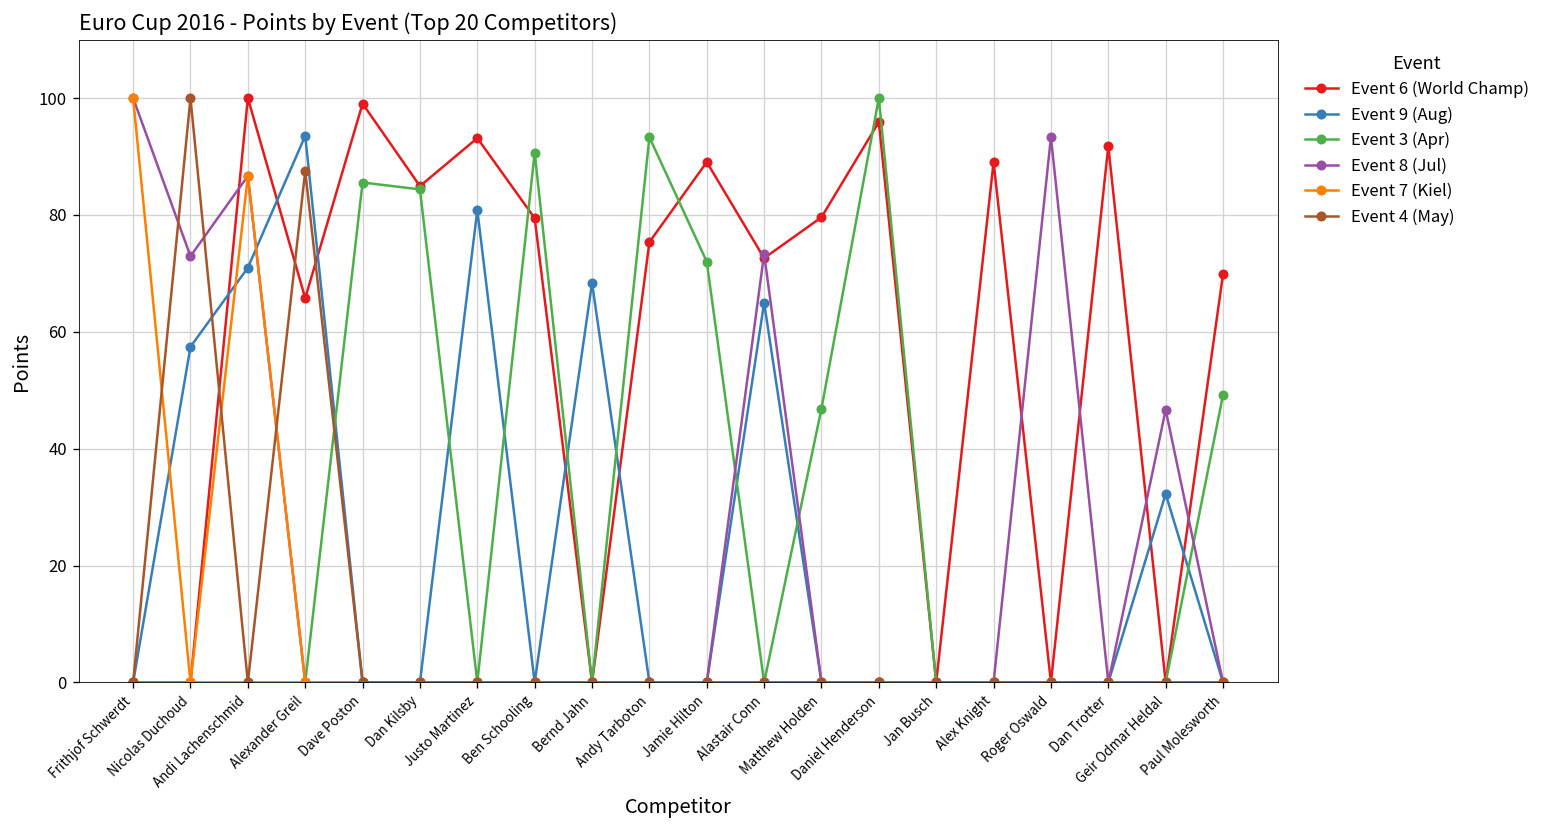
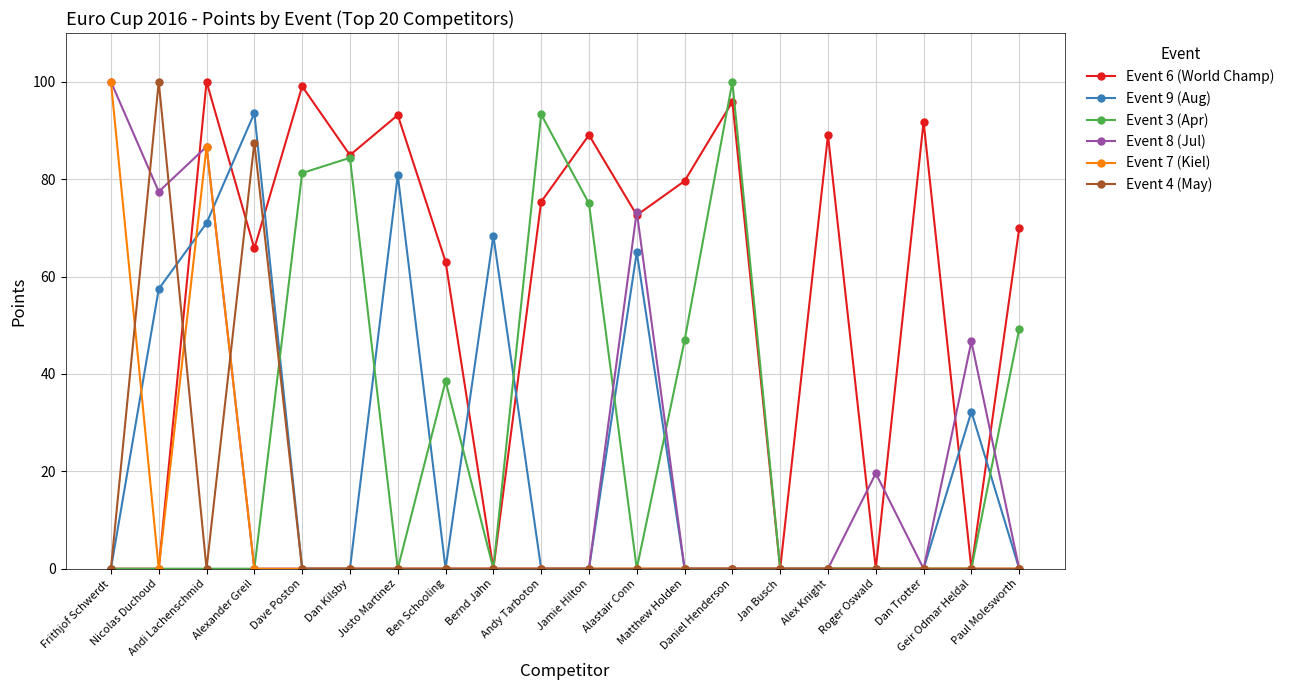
  {
    "Event 6 (World Champ)": {
      "Andi Lachenschmid": 100,
      "Alexander Greil": 66,
      "Dave Poston": 99,
      "Dan Kilsby": 85,
      "Justo Martinez": 93,
-     "Ben Schooling": 79,
+     "Ben Schooling": 63,
      "Andy Tarboton": 75,
      "Jamie Hilton": 89,
      "Alastair Conn": 73,
      "Matthew Holden": 80,
      "Daniel Henderson": 96,
      "Alex Knight": 89,
      "Dan Trotter": 92,
      "Paul Molesworth": 70
    },
    "Event 9 (Aug)": {
      "Nicolas Duchoud": 57,
      "Andi Lachenschmid": 71,
      "Alexander Greil": 94,
      "Justo Martinez": 81,
      "Bernd Jahn": 68,
      "Alastair Conn": 65,
      "Geir Odmar Heldal": 32
    },
    "Event 3 (Apr)": {
-     "Dave Poston": 86,
+     "Dave Poston": 81,
      "Dan Kilsby": 84,
-     "Ben Schooling": 91,
+     "Ben Schooling": 39,
      "Andy Tarboton": 93,
-     "Jamie Hilton": 72,
+     "Jamie Hilton": 75,
      "Matthew Holden": 47,
      "Daniel Henderson": 100,
      "Paul Molesworth": 49
    },
    "Event 8 (Jul)": {
-     "Nicolas Duchoud": 73,
+     "Nicolas Duchoud": 77,
      "Alastair Conn": 73,
-     "Roger Oswald": 93,
+     "Roger Oswald": 20,
      "Geir Odmar Heldal": 47
    },
    "Event 4 (May)": {
      "Nicolas Duchoud": 100,
      "Alexander Greil": 88
    }
  }
